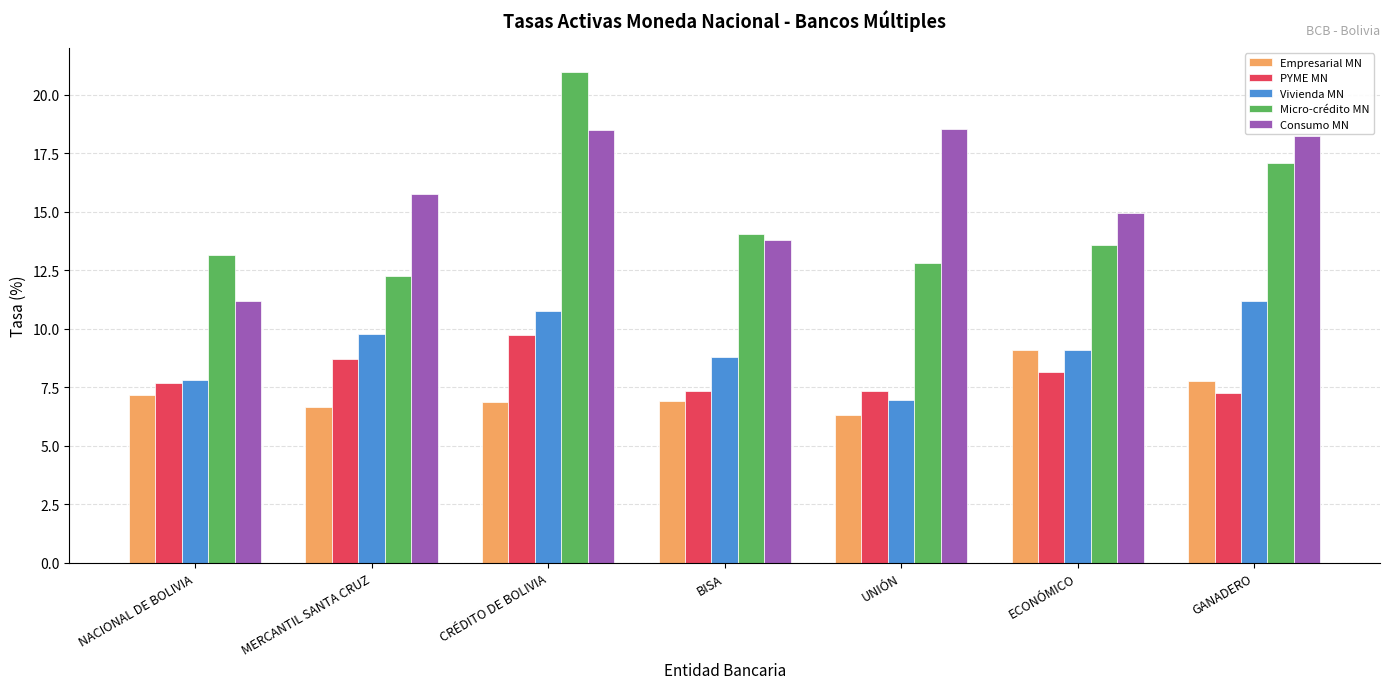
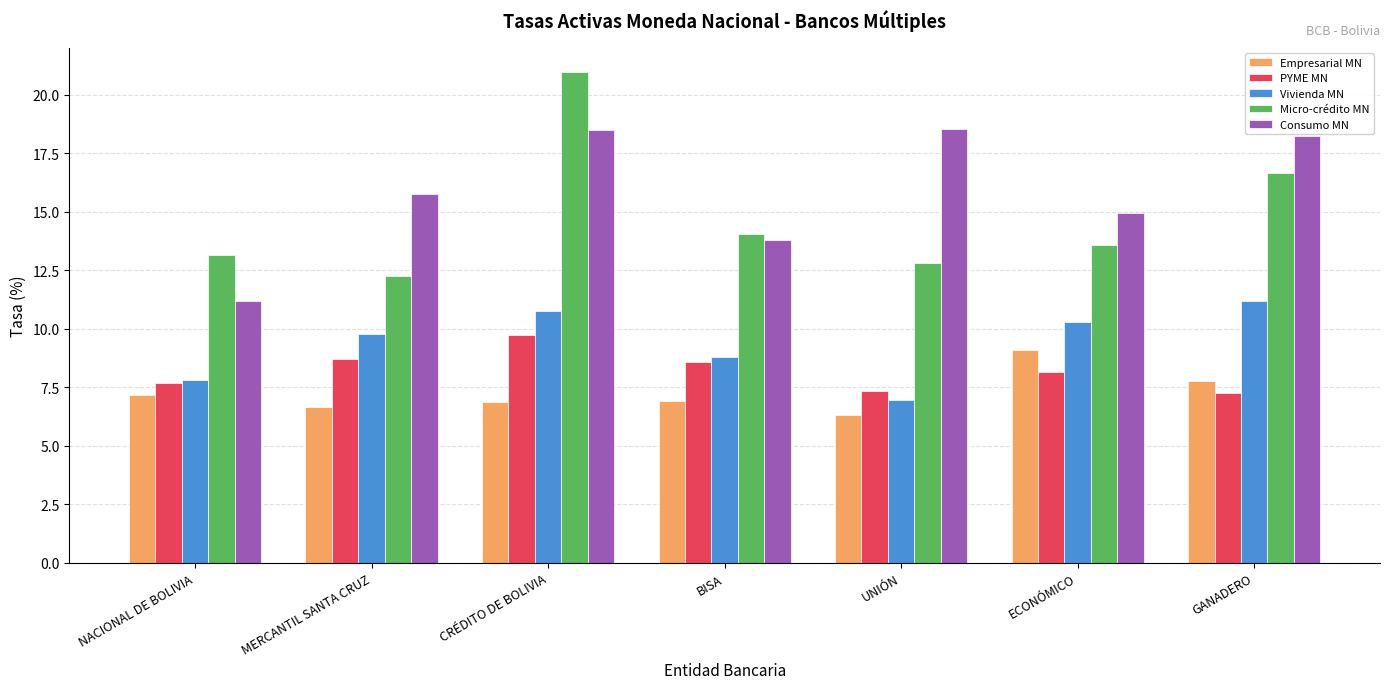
  {
    "Empresarial MN": {
      "NACIONAL DE BOLIVIA": 7.2,
      "MERCANTIL SANTA CRUZ": 6.7,
      "CRÉDITO DE BOLIVIA": 6.9,
      "BISA": 6.9,
      "UNIÓN": 6.3,
      "ECONÓMICO": 9.1,
      "GANADERO": 7.8
    },
    "PYME MN": {
      "NACIONAL DE BOLIVIA": 7.7,
      "MERCANTIL SANTA CRUZ": 8.7,
      "CRÉDITO DE BOLIVIA": 9.7,
-     "BISA": 7.3,
+     "BISA": 8.6,
      "UNIÓN": 7.3,
      "ECONÓMICO": 8.2,
      "GANADERO": 7.2
    },
    "Vivienda MN": {
      "NACIONAL DE BOLIVIA": 7.8,
      "MERCANTIL SANTA CRUZ": 9.8,
      "CRÉDITO DE BOLIVIA": 10.8,
      "BISA": 8.8,
      "UNIÓN": 7.0,
-     "ECONÓMICO": 9.1,
+     "ECONÓMICO": 10.3,
      "GANADERO": 11.2
    },
    "Micro-crédito MN": {
      "NACIONAL DE BOLIVIA": 13.2,
      "MERCANTIL SANTA CRUZ": 12.2,
      "CRÉDITO DE BOLIVIA": 21.0,
      "BISA": 14.0,
      "UNIÓN": 12.8,
      "ECONÓMICO": 13.6,
-     "GANADERO": 17.1
+     "GANADERO": 16.7
    },
    "Consumo MN": {
      "NACIONAL DE BOLIVIA": 11.2,
      "MERCANTIL SANTA CRUZ": 15.8,
      "CRÉDITO DE BOLIVIA": 18.5,
      "BISA": 13.8,
      "UNIÓN": 18.5,
      "ECONÓMICO": 15.0,
      "GANADERO": 18.2
    }
  }
